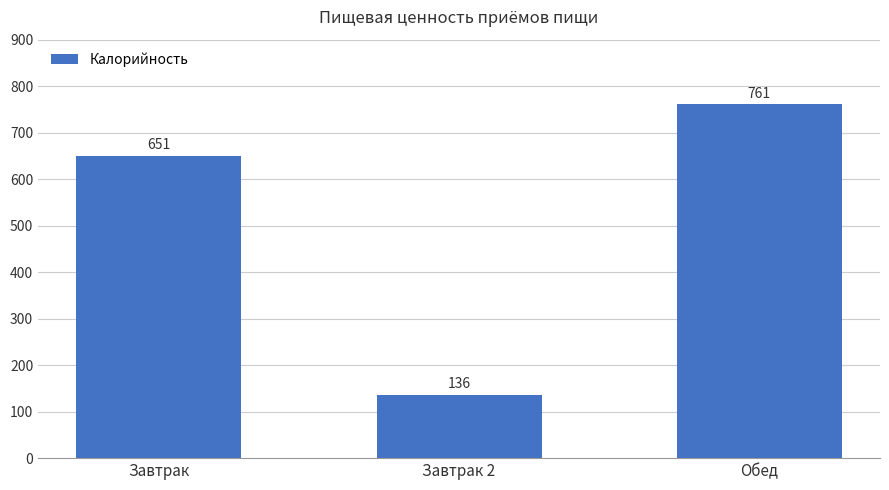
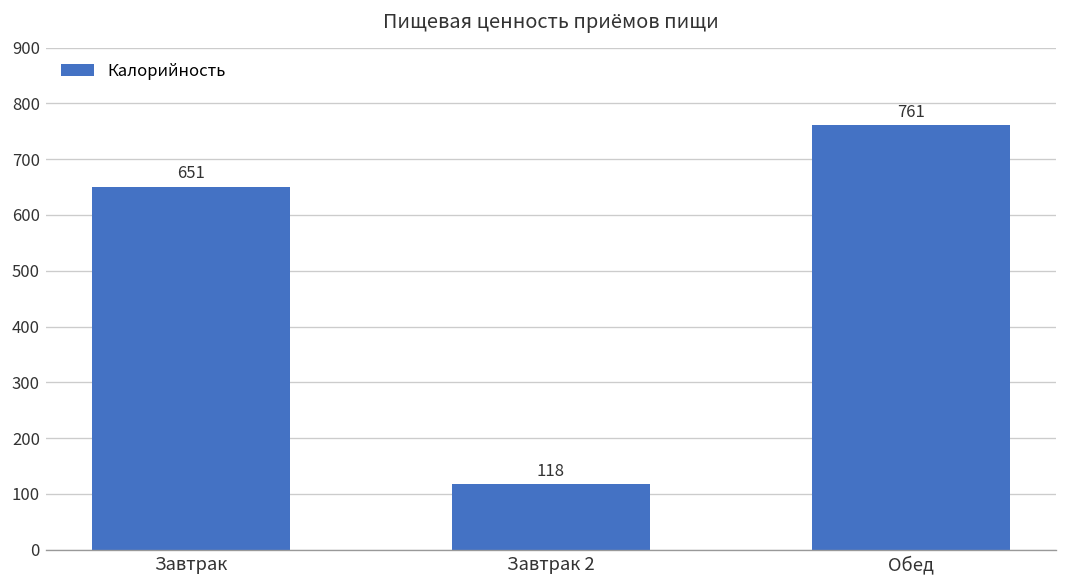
  {
    "Завтрак": 651,
-   "Завтрак 2": 136,
+   "Завтрак 2": 118,
    "Обед": 761
  }
